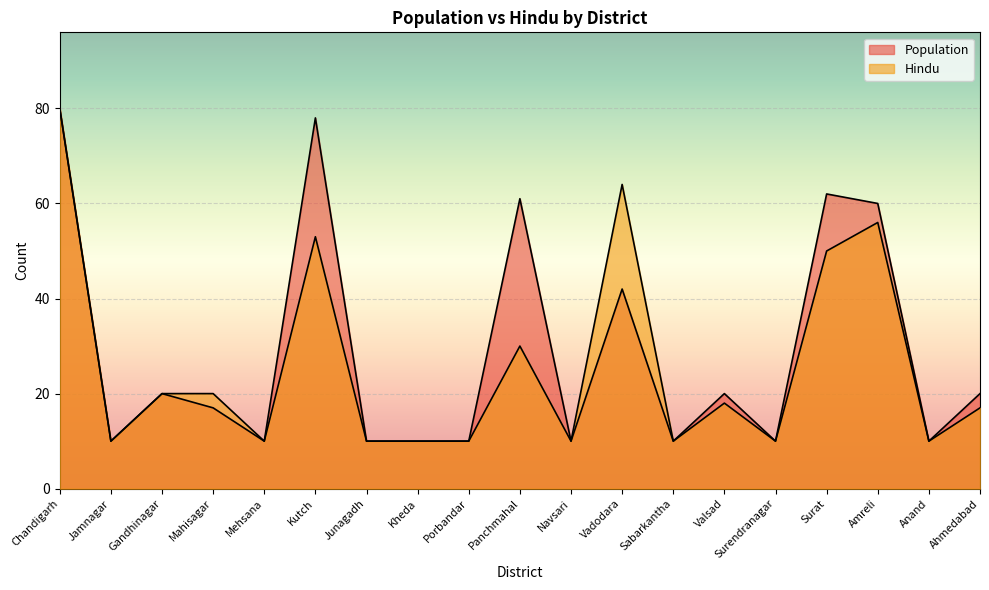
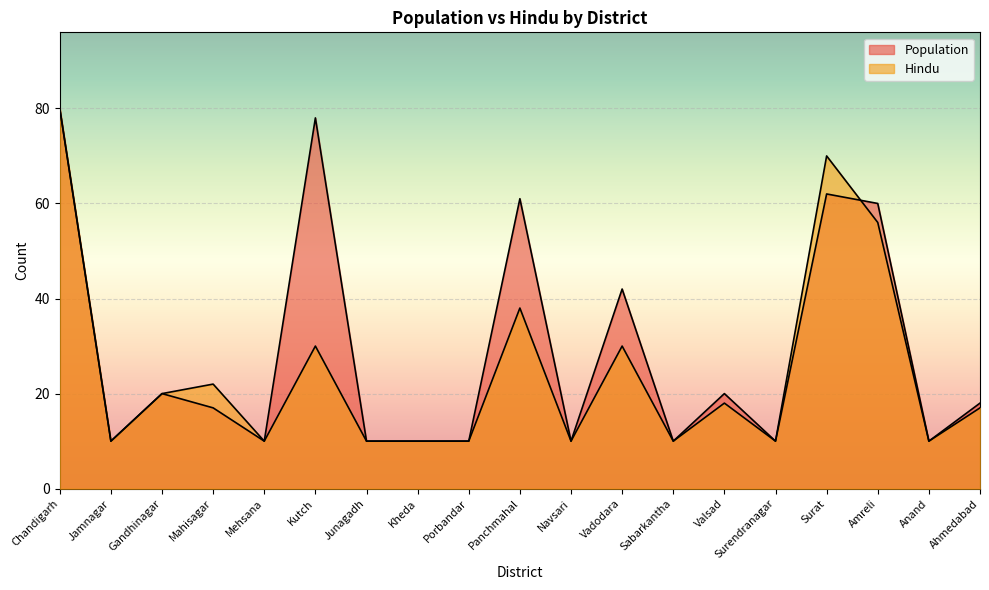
  {
    "Population": {
      "Mahisagar": 17,
      "Kutch": 78,
      "Panchmahal": 61,
      "Vadodara": 42,
      "Valsad": 20,
      "Surat": 62,
      "Amreli": 60,
-     "Ahmedabad": 20
+     "Ahmedabad": 18
    },
    "Hindu": {
-     "Mahisagar": 20,
-     "Kutch": 53,
-     "Panchmahal": 30,
-     "Vadodara": 64,
+     "Mahisagar": 22,
+     "Kutch": 30,
+     "Panchmahal": 38,
+     "Vadodara": 30,
      "Valsad": 18,
-     "Surat": 50,
+     "Surat": 70,
      "Amreli": 56,
      "Ahmedabad": 17
    }
  }
